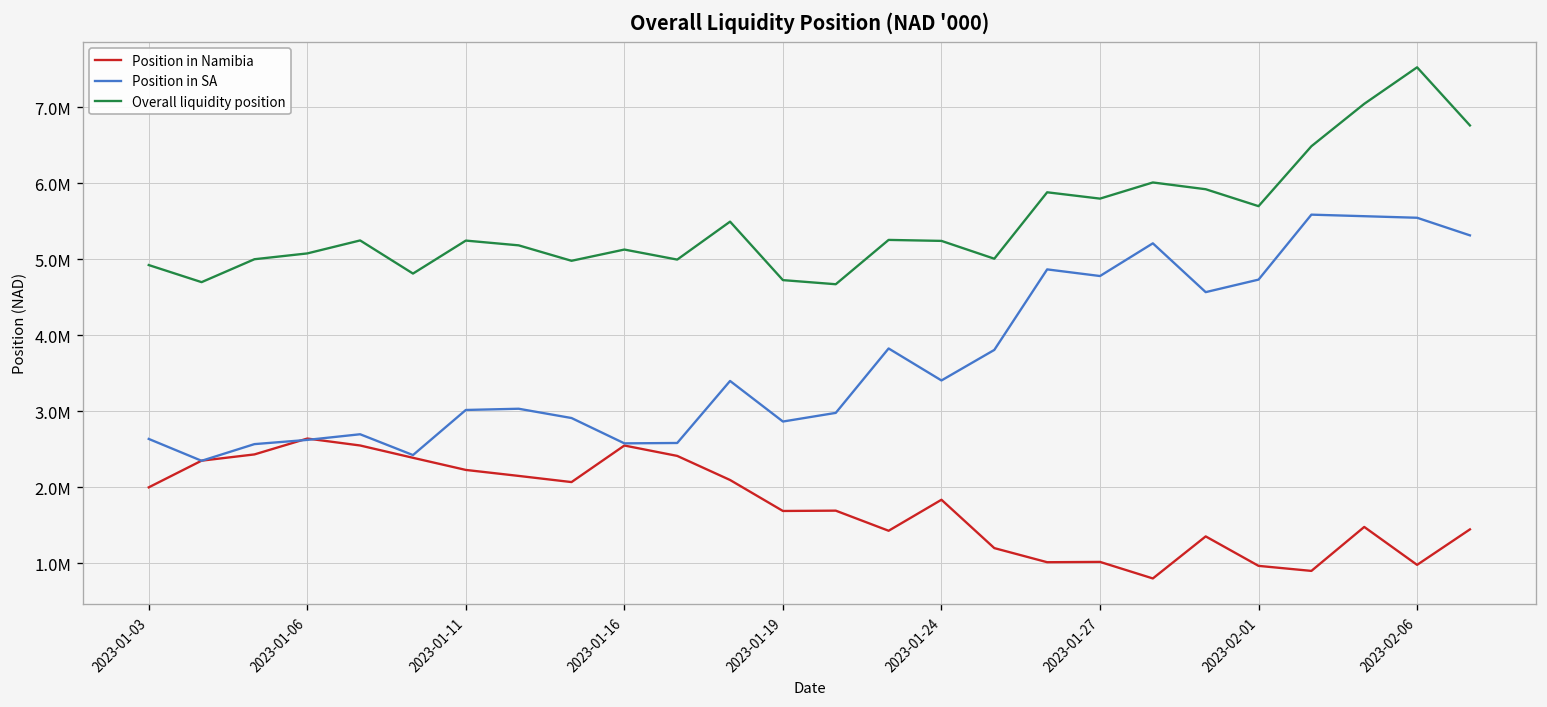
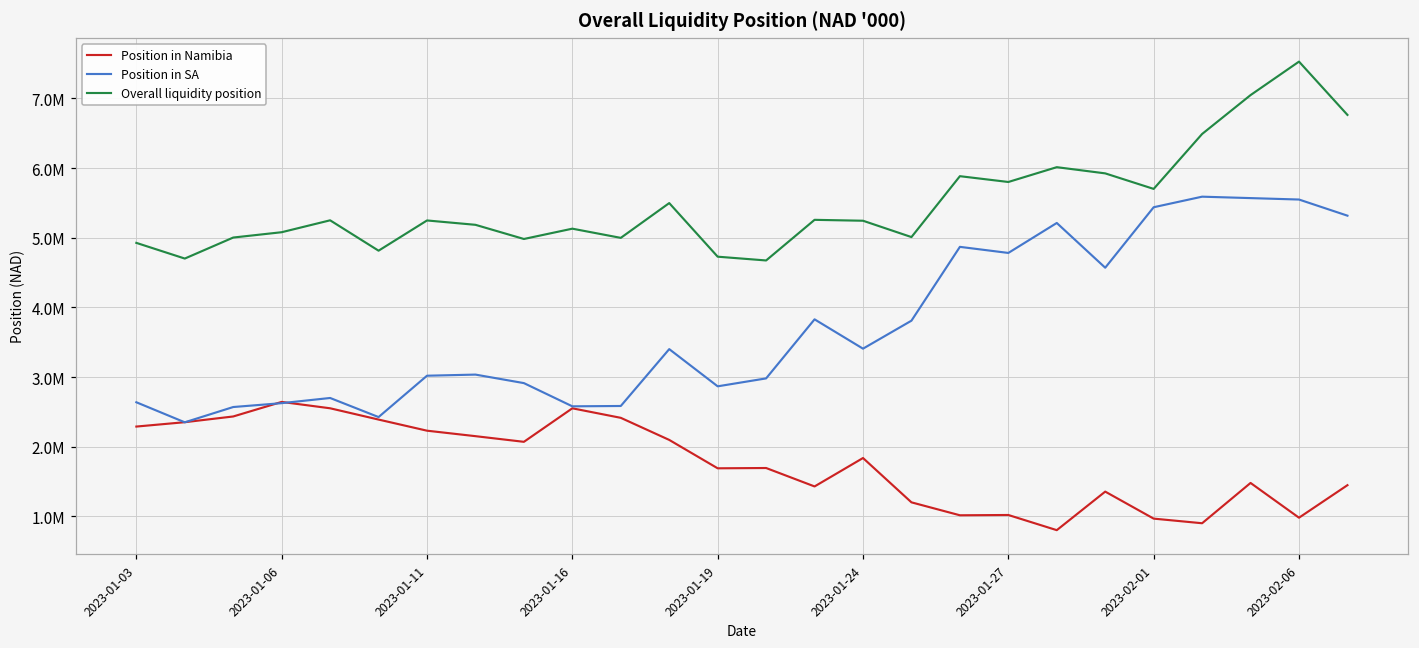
  {
    "Position in Namibia": {
-     "2023-01-03": 2000000,
+     "2023-01-03": 2300000,
      "2023-01-11": 2200000,
      "2023-01-19": 1700000,
      "2023-01-24": 1800000,
      "2023-01-27": 1000000,
      "2023-02-01": 1000000,
      "2023-02-06": 1000000
    },
    "Position in SA": {
      "2023-01-03": 2600000,
      "2023-01-11": 3000000,
      "2023-01-19": 2900000,
      "2023-01-24": 3400000,
      "2023-01-27": 4800000,
-     "2023-02-01": 4700000,
+     "2023-02-01": 5400000,
      "2023-02-06": 5500000
    },
    "Overall liquidity position": {
      "2023-01-03": 4900000,
      "2023-01-06": 5100000,
      "2023-01-11": 5200000,
      "2023-01-16": 5100000,
      "2023-01-19": 4700000,
      "2023-01-24": 5200000,
      "2023-01-27": 5800000,
      "2023-02-01": 5700000,
      "2023-02-06": 7500000
    }
  }
